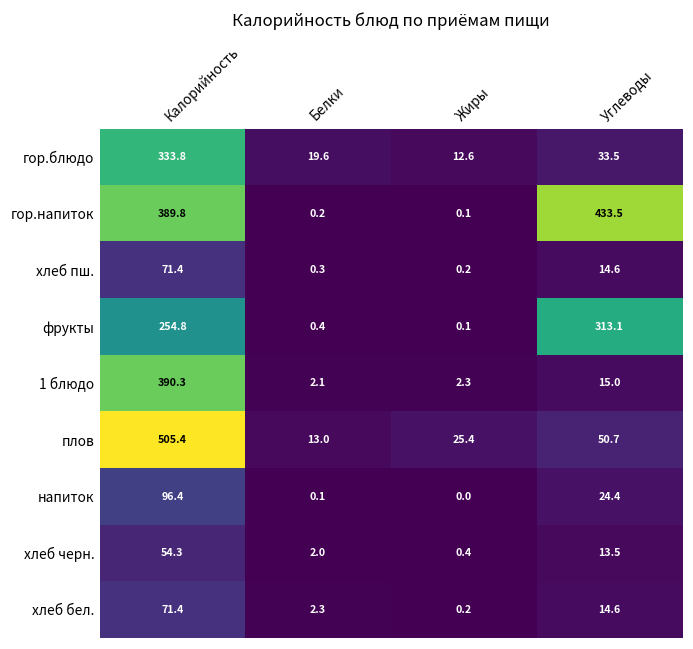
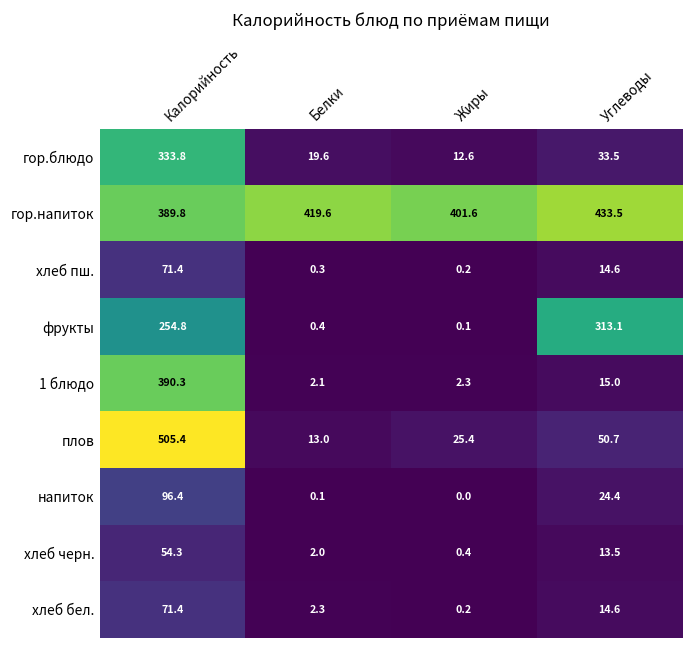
  {
    "гор.блюдо": {
      "Калорийность": 333.8,
      "Белки": 19.6,
      "Жиры": 12.6,
      "Углеводы": 33.5
    },
    "гор.напиток": {
      "Калорийность": 389.8,
-     "Белки": 0.2,
-     "Жиры": 0.1,
+     "Белки": 419.6,
+     "Жиры": 401.6,
      "Углеводы": 433.5
    },
    "хлеб пш.": {
      "Калорийность": 71.4,
      "Белки": 0.3,
      "Жиры": 0.2,
      "Углеводы": 14.6
    },
    "фрукты": {
      "Калорийность": 254.8,
      "Белки": 0.4,
      "Жиры": 0.1,
      "Углеводы": 313.1
    },
    "1 блюдо": {
      "Калорийность": 390.3,
      "Белки": 2.1,
      "Жиры": 2.3,
      "Углеводы": 15.0
    },
    "плов": {
      "Калорийность": 505.4,
      "Белки": 13.0,
      "Жиры": 25.4,
      "Углеводы": 50.7
    },
    "напиток": {
      "Калорийность": 96.4,
      "Белки": 0.1,
      "Жиры": 0.0,
      "Углеводы": 24.4
    },
    "хлеб черн.": {
      "Калорийность": 54.3,
      "Белки": 2.0,
      "Жиры": 0.4,
      "Углеводы": 13.5
    },
    "хлеб бел.": {
      "Калорийность": 71.4,
      "Белки": 2.3,
      "Жиры": 0.2,
      "Углеводы": 14.6
    }
  }
